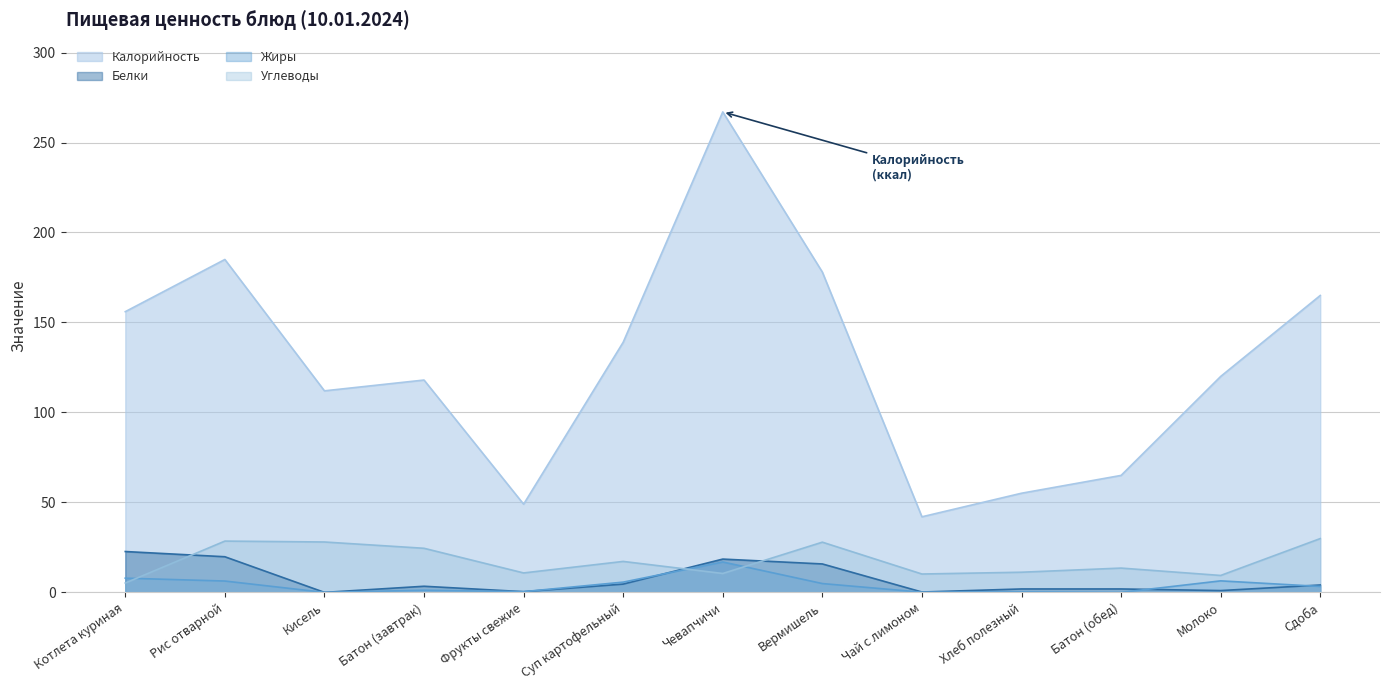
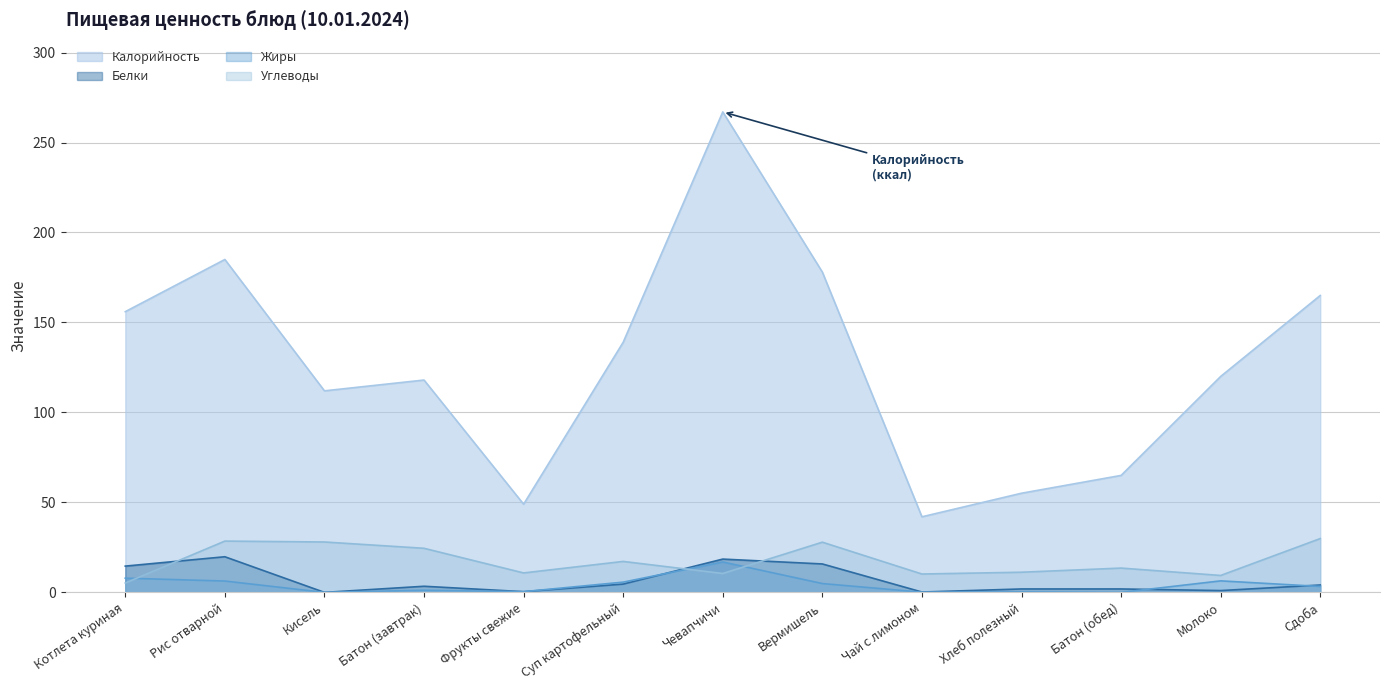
  {
    "Белки": {
-     "Котлета куриная": 23,
+     "Котлета куриная": 15,
      "Рис отварной": 20,
      "Батон (завтрак)": 3,
      "Чевапчичи": 19,
      "Вермишель": 16,
      "Хлеб полезный": 2,
      "Батон (обед)": 2,
      "Молоко": 1
    }
  }
